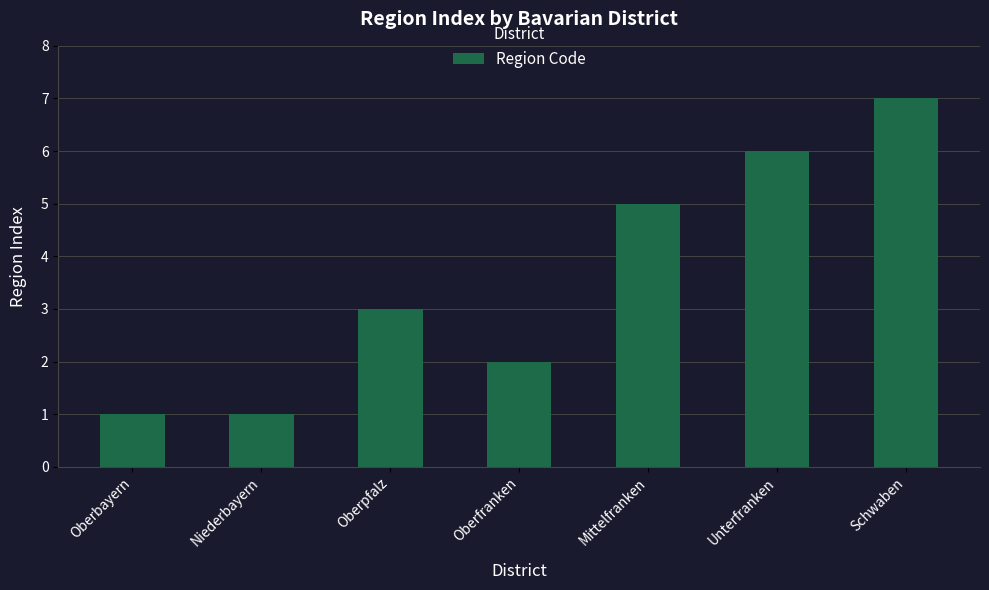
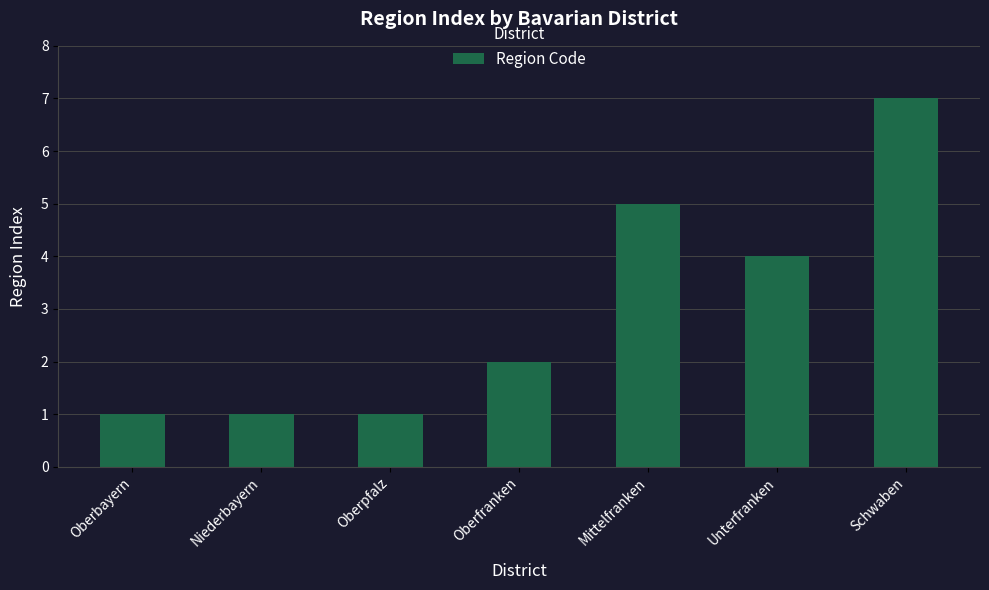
  {
    "Oberbayern": 1,
    "Niederbayern": 1,
-   "Oberpfalz": 3,
+   "Oberpfalz": 1,
    "Oberfranken": 2,
    "Mittelfranken": 5,
-   "Unterfranken": 6,
+   "Unterfranken": 4,
    "Schwaben": 7
  }
